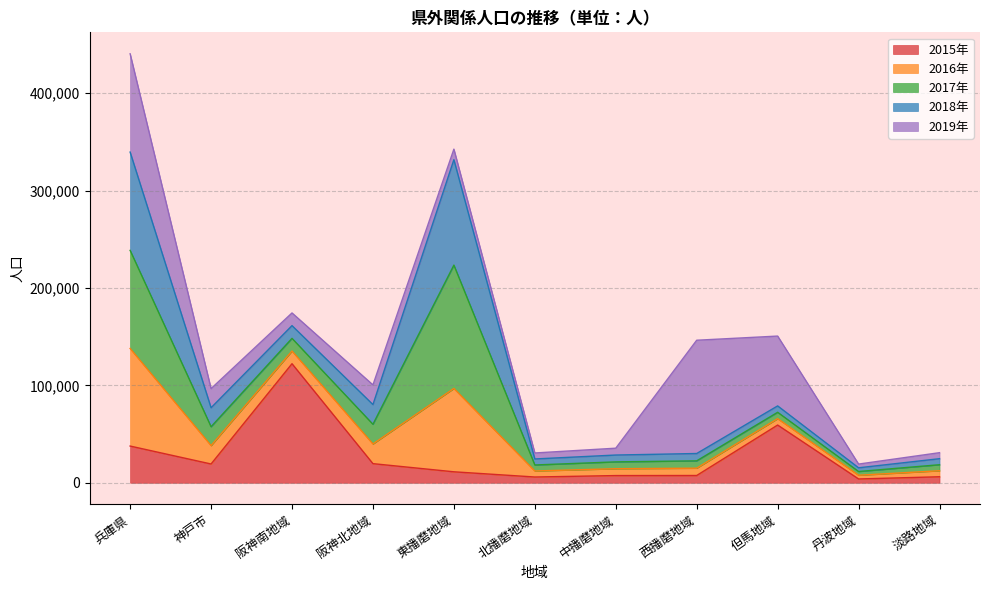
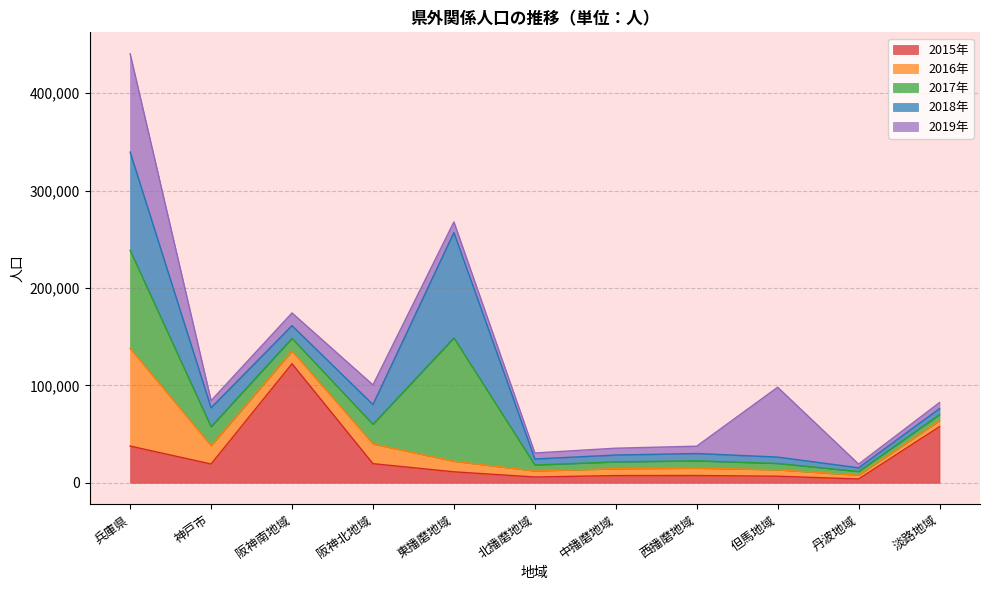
  {
    "2015年": {
      "兵庫県": "40,000",
      "神戸市": "20,000",
      "阪神南地域": "120,000",
      "阪神北地域": "20,000",
      "東播磨地域": "10,000",
      "北播磨地域": "10,000",
      "中播磨地域": "10,000",
      "西播磨地域": "10,000",
-     "但馬地域": "60,000",
+     "但馬地域": "10,000",
      "丹波地域": "0",
-     "淡路地域": "10,000"
+     "淡路地域": "60,000"
    },
    "2016年": {
      "兵庫県": "100,000",
      "神戸市": "20,000",
      "阪神南地域": "10,000",
      "阪神北地域": "20,000",
-     "東播磨地域": "90,000",
+     "東播磨地域": "10,000",
      "北播磨地域": "10,000",
      "中播磨地域": "10,000",
      "西播磨地域": "10,000",
      "但馬地域": "10,000",
      "丹波地域": "0",
      "淡路地域": "10,000"
    },
    "2017年": {
      "兵庫県": "100,000",
      "神戸市": "20,000",
      "阪神南地域": "10,000",
      "阪神北地域": "20,000",
      "東播磨地域": "130,000",
      "北播磨地域": "10,000",
      "中播磨地域": "10,000",
      "西播磨地域": "10,000",
      "但馬地域": "10,000",
      "丹波地域": "0",
      "淡路地域": "10,000"
    },
    "2018年": {
      "兵庫県": "100,000",
      "神戸市": "20,000",
      "阪神南地域": "10,000",
      "阪神北地域": "20,000",
      "東播磨地域": "110,000",
      "北播磨地域": "10,000",
      "中播磨地域": "10,000",
      "西播磨地域": "10,000",
      "但馬地域": "10,000",
      "丹波地域": "0",
      "淡路地域": "10,000"
    },
    "2019年": {
      "兵庫県": "100,000",
-     "神戸市": "20,000",
+     "神戸市": "10,000",
      "阪神南地域": "10,000",
      "阪神北地域": "20,000",
      "東播磨地域": "10,000",
      "北播磨地域": "10,000",
      "中播磨地域": "10,000",
-     "西播磨地域": "120,000",
+     "西播磨地域": "10,000",
      "但馬地域": "70,000",
      "丹波地域": "0",
      "淡路地域": "10,000"
    }
  }
